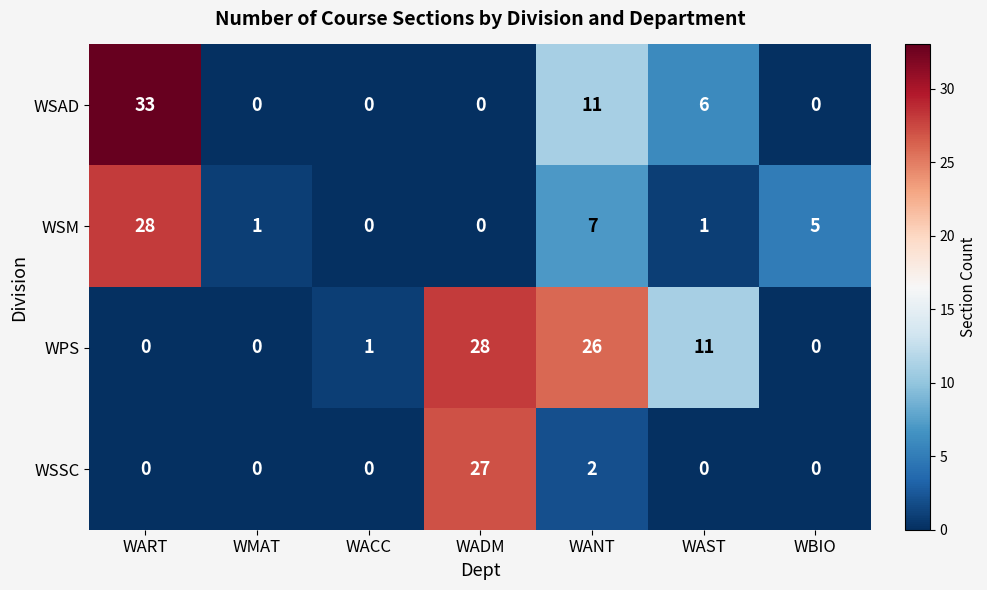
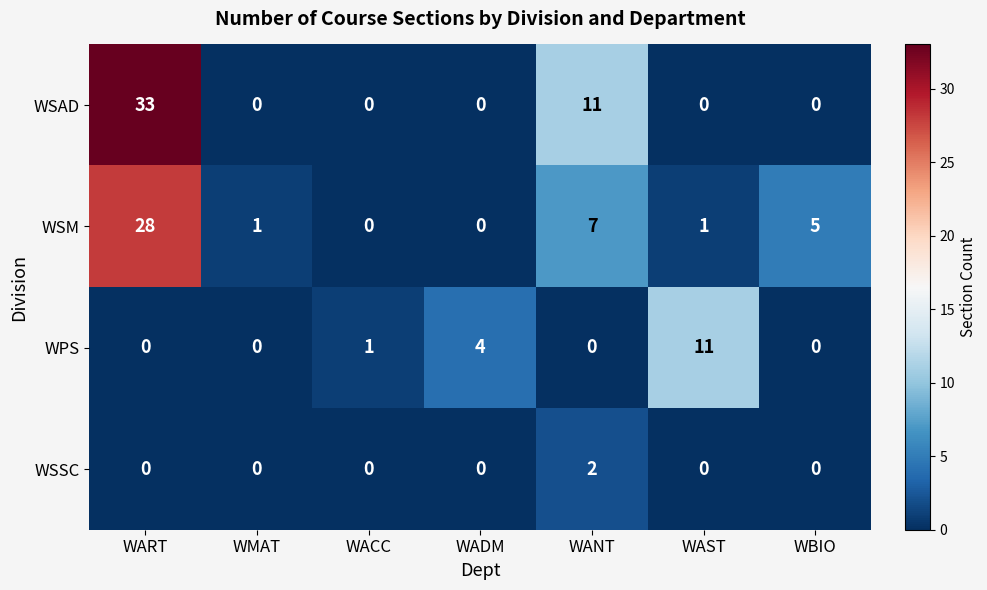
  {
    "WSAD": {
      "WART": 33,
      "WMAT": 0,
      "WACC": 0,
      "WADM": 0,
      "WANT": 11,
-     "WAST": 6,
+     "WAST": 0,
      "WBIO": 0
    },
    "WSM": {
      "WART": 28,
      "WMAT": 1,
      "WACC": 0,
      "WADM": 0,
      "WANT": 7,
      "WAST": 1,
      "WBIO": 5
    },
    "WPS": {
      "WART": 0,
      "WMAT": 0,
      "WACC": 1,
-     "WADM": 28,
-     "WANT": 26,
+     "WADM": 4,
+     "WANT": 0,
      "WAST": 11,
      "WBIO": 0
    },
    "WSSC": {
      "WART": 0,
      "WMAT": 0,
      "WACC": 0,
-     "WADM": 27,
+     "WADM": 0,
      "WANT": 2,
      "WAST": 0,
      "WBIO": 0
    }
  }
